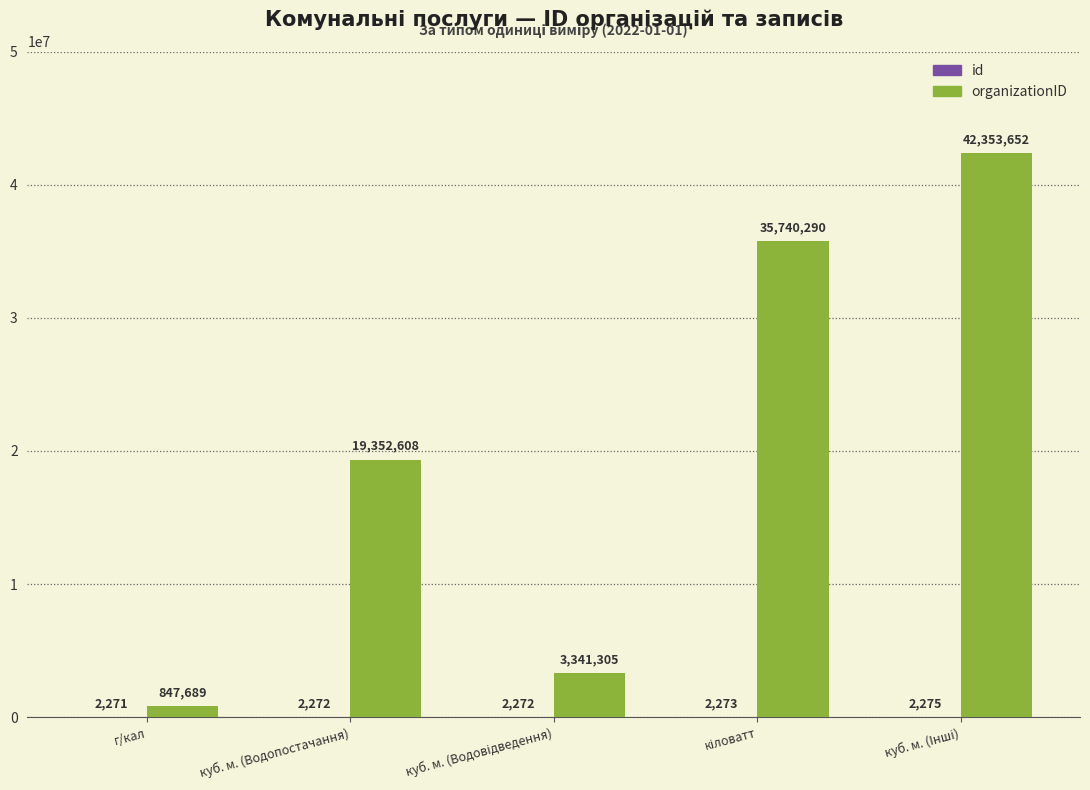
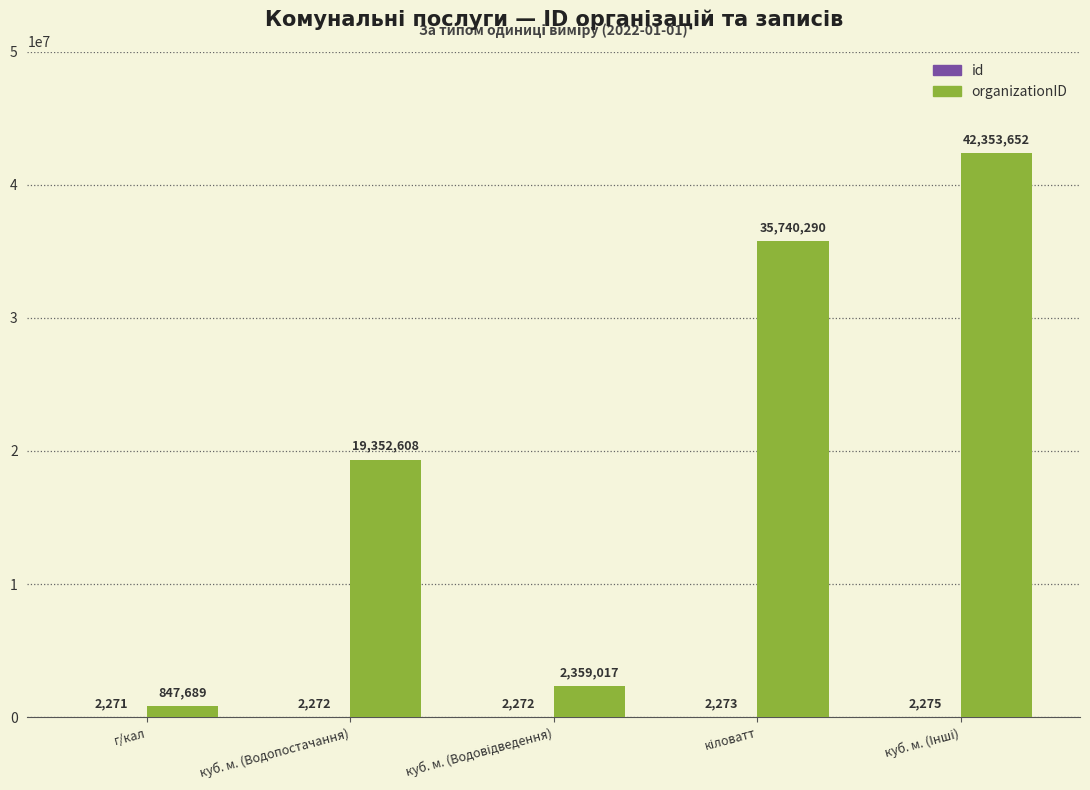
  {
    "id": {
      "г/кал": "2,271",
      "куб. м. (Водопостачання)": "2,272",
      "куб. м. (Водовідведення)": "2,272",
      "кіловатт": "2,273",
      "куб. м. (Інші)": "2,275"
    },
    "organizationID": {
      "г/кал": "847,689",
      "куб. м. (Водопостачання)": "19,352,608",
-     "куб. м. (Водовідведення)": "3,341,305",
+     "куб. м. (Водовідведення)": "2,359,017",
      "кіловатт": "35,740,290",
      "куб. м. (Інші)": "42,353,652"
    }
  }
